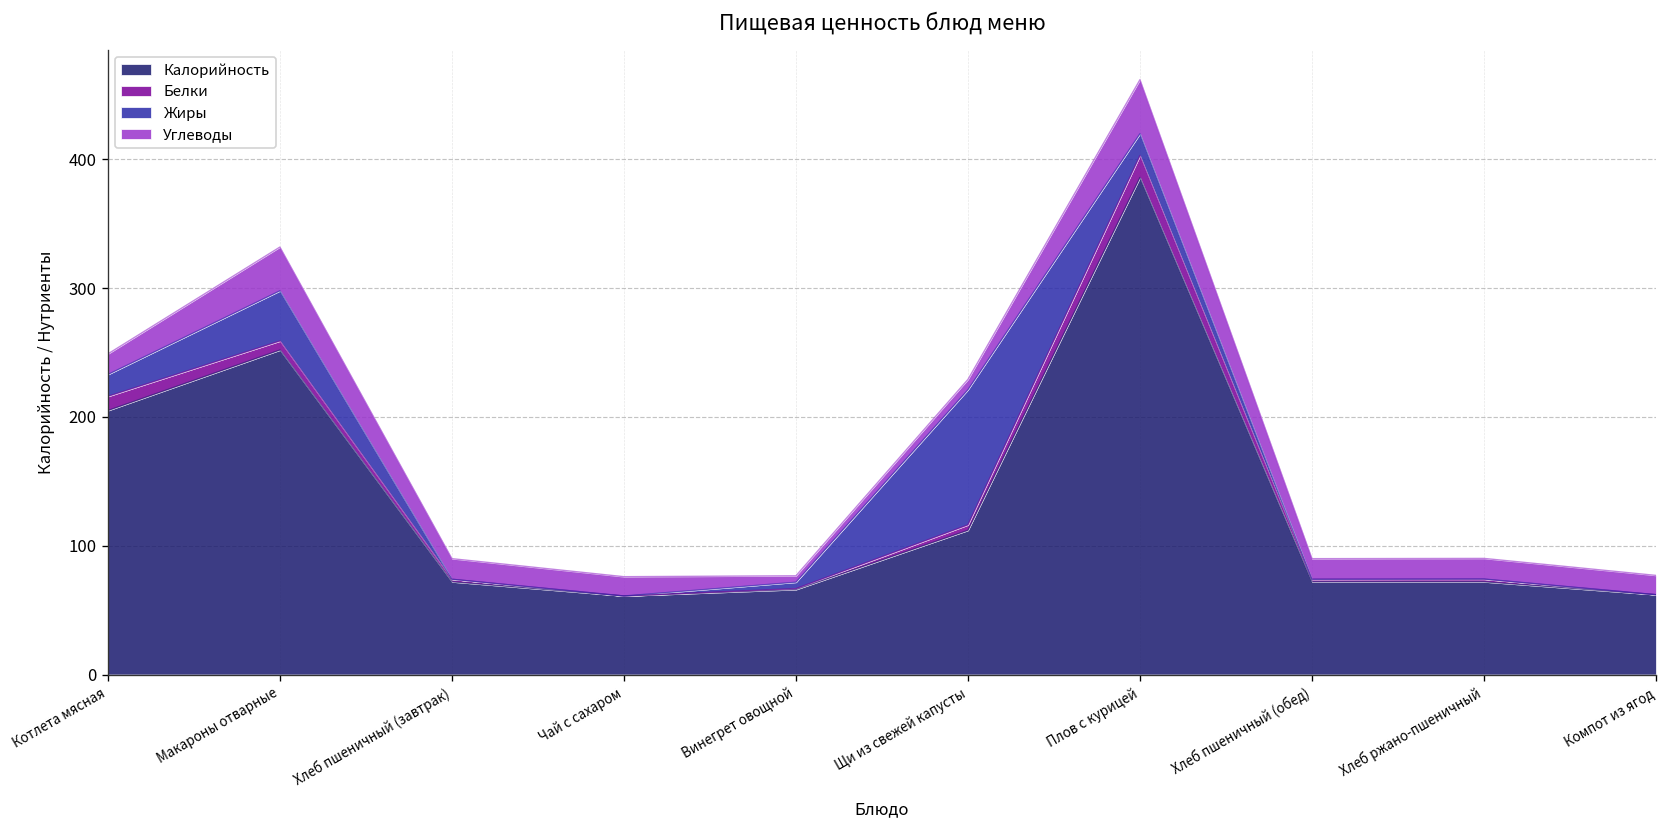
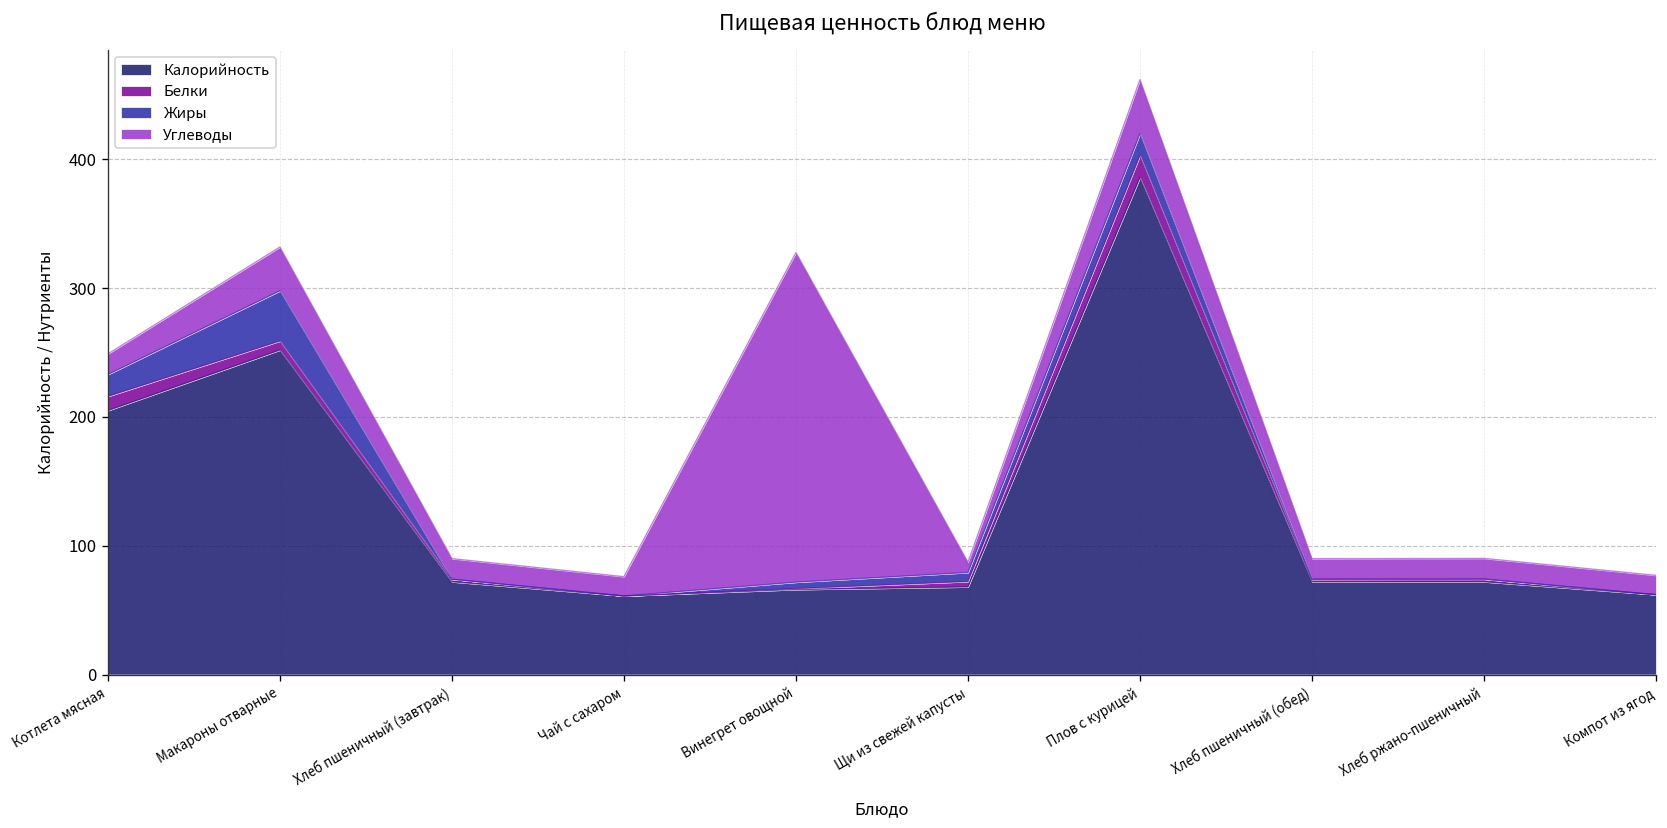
  {
    "Калорийность": {
      "Котлета мясная": 205,
      "Макароны отварные": 252,
-     "Щи из свежей капусты": 112,
+     "Щи из свежей капусты": 68,
      "Плов с курицей": 386
    },
    "Белки": {
      "Котлета мясная": 11,
      "Макароны отварные": 7,
      "Щи из свежей капусты": 4,
      "Плов с курицей": 17
    },
    "Жиры": {
      "Котлета мясная": 17,
      "Макароны отварные": 39,
      "Винегрет овощной": 5,
-     "Щи из свежей капусты": 105,
+     "Щи из свежей капусты": 7,
      "Плов с курицей": 17
    },
    "Углеводы": {
      "Котлета мясная": 16,
      "Макароны отварные": 34,
      "Хлеб пшеничный (завтрак)": 16,
      "Чай с сахаром": 15,
-     "Винегрет овощной": 5,
+     "Винегрет овощной": 256,
      "Щи из свежей капусты": 8,
      "Плов с курицей": 42,
      "Хлеб пшеничный (обед)": 16,
      "Хлеб ржано-пшеничный": 16,
      "Компот из ягод": 15
    }
  }
